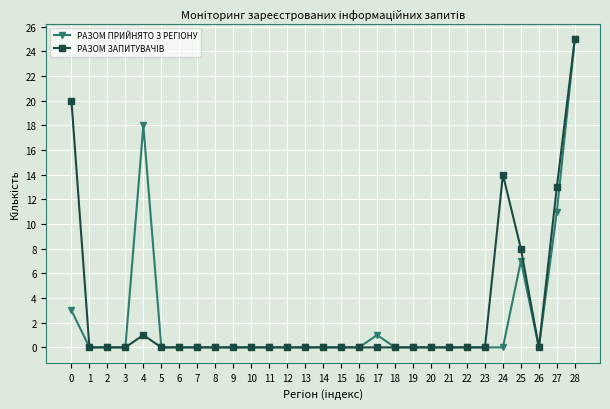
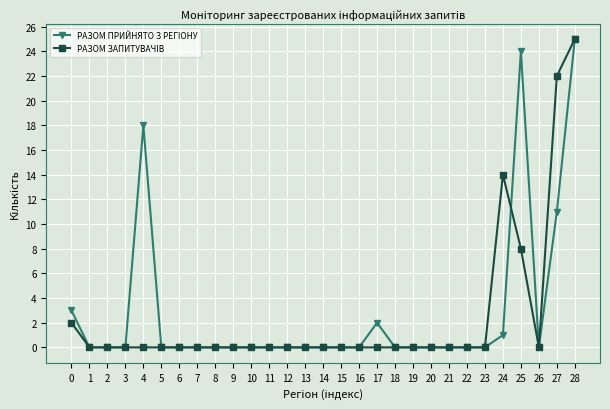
  {
    "РАЗОМ ПРИЙНЯТО З РЕГІОНУ": {
      "0": 3,
      "4": 18,
-     "17": 1,
-     "24": 0,
-     "25": 7,
+     "17": 2,
+     "24": 1,
+     "25": 24,
      "27": 11
    },
    "РАЗОМ ЗАПИТУВАЧІВ": {
-     "0": 20,
-     "4": 1,
+     "0": 2,
+     "4": 0,
      "17": 0,
      "24": 14,
      "25": 8,
-     "27": 13
+     "27": 22
    }
  }
